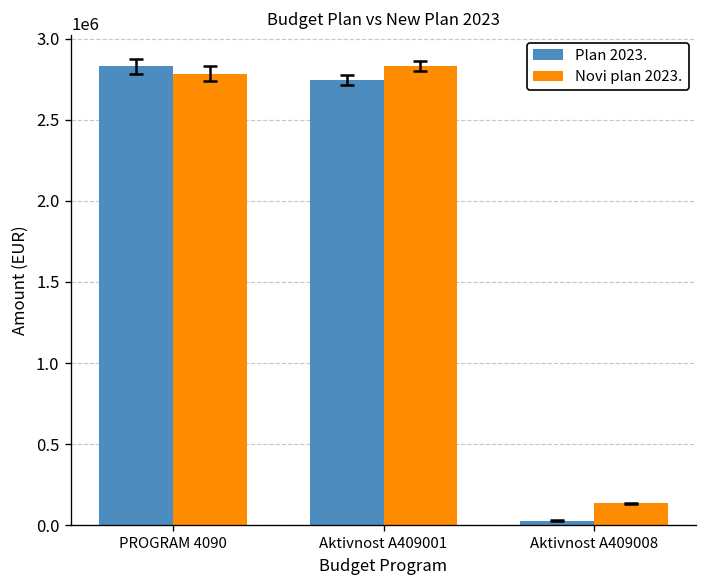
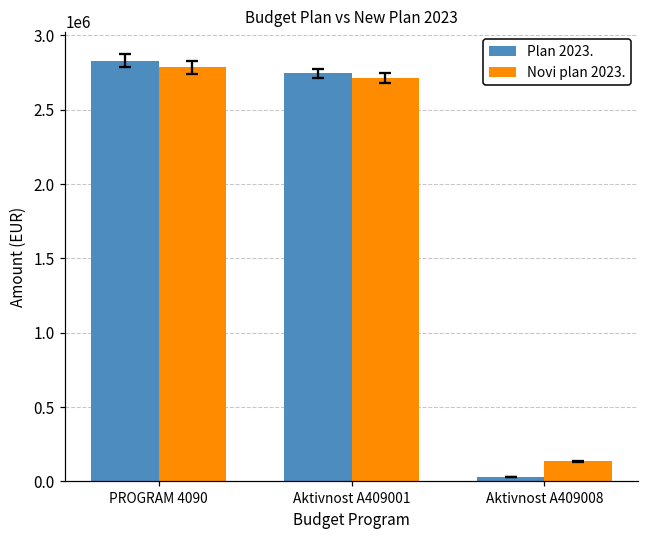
  {
    "Novi plan 2023.": {
      "PROGRAM 4090": 2790000,
-     "Aktivnost A409001": 2830000,
+     "Aktivnost A409001": 2710000,
      "Aktivnost A409008": 130000
    }
  }
